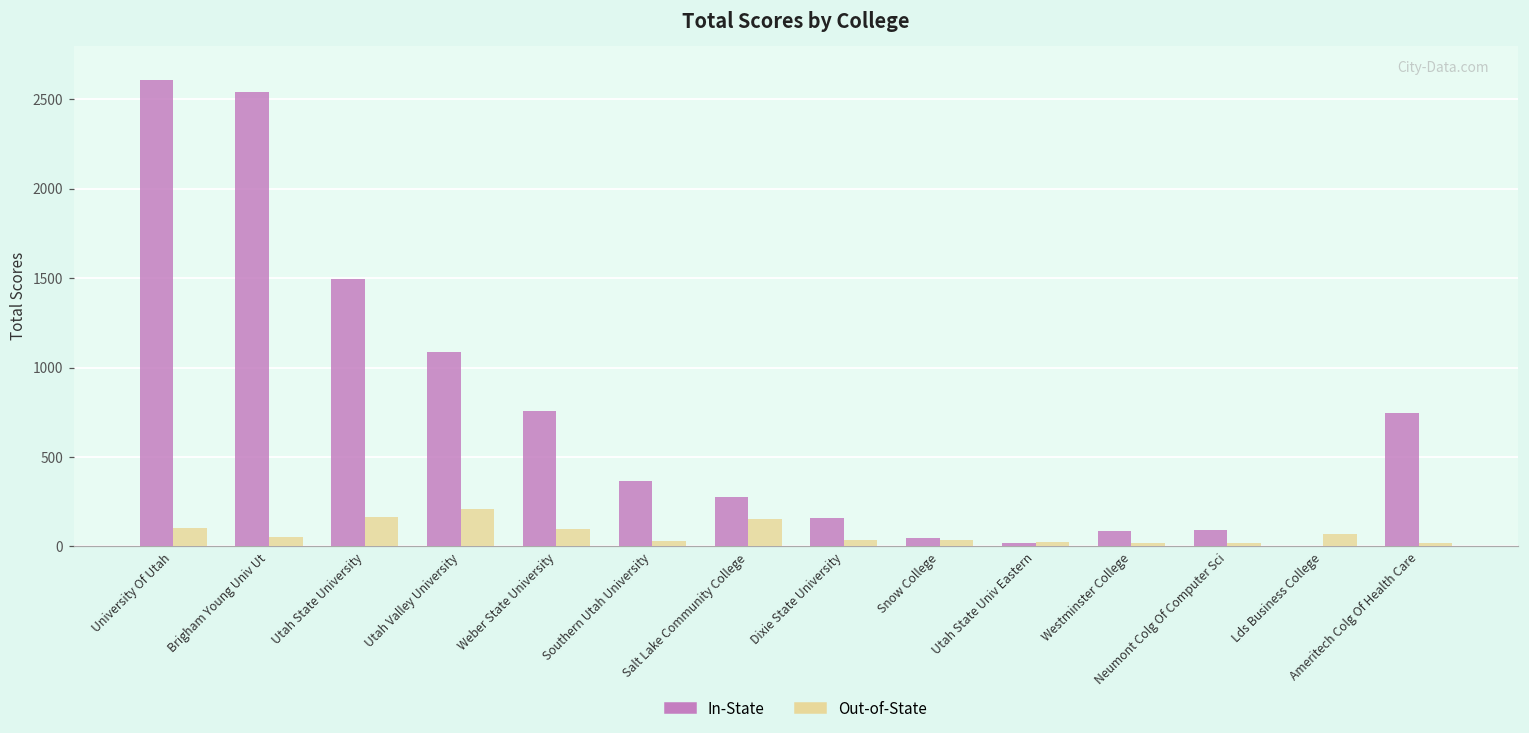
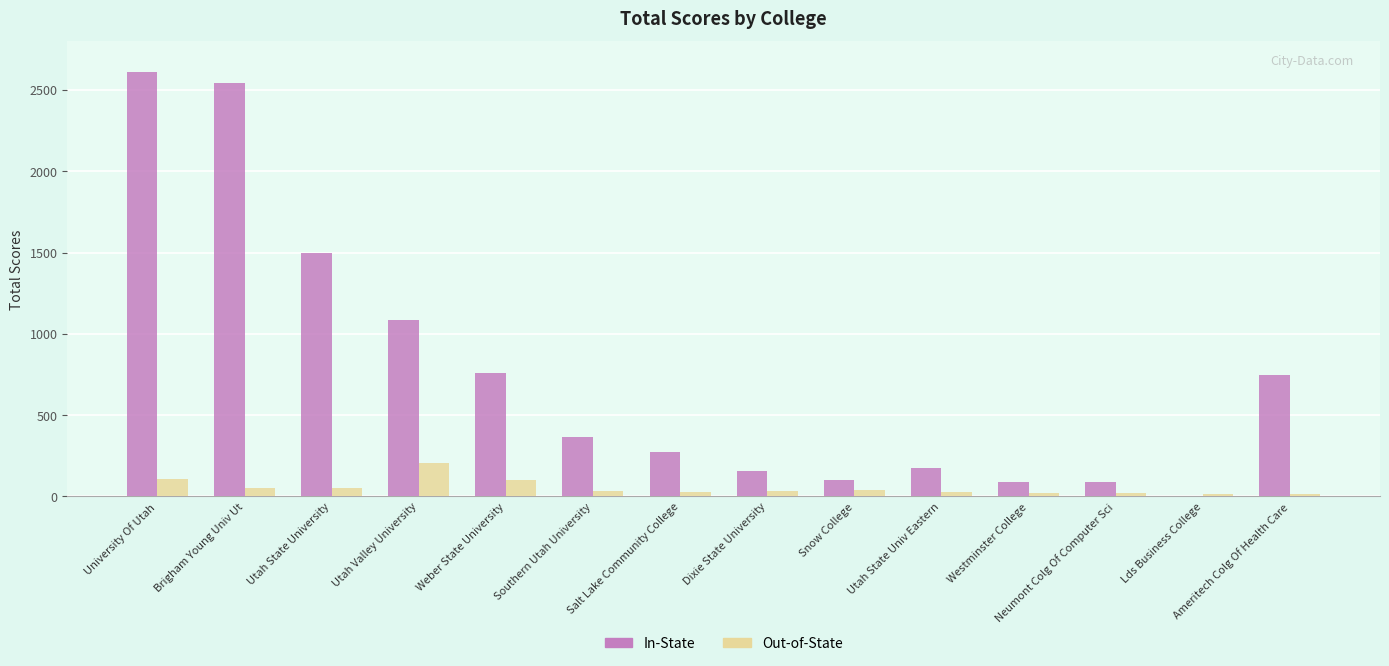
  {
    "In-State": {
      "University Of Utah": 2610,
      "Brigham Young Univ Ut": 2540,
      "Utah State University": 1500,
      "Utah Valley University": 1090,
      "Weber State University": 760,
      "Southern Utah University": 370,
      "Salt Lake Community College": 280,
      "Dixie State University": 160,
-     "Snow College": 50,
-     "Utah State Univ Eastern": 20,
+     "Snow College": 100,
+     "Utah State Univ Eastern": 170,
      "Westminster College": 90,
      "Neumont Colg Of Computer Sci": 90,
      "Ameritech Colg Of Health Care": 750
    },
    "Out-of-State": {
      "University Of Utah": 110,
      "Brigham Young Univ Ut": 50,
-     "Utah State University": 160,
+     "Utah State University": 50,
      "Utah Valley University": 210,
      "Weber State University": 100,
      "Southern Utah University": 30,
-     "Salt Lake Community College": 160,
+     "Salt Lake Community College": 30,
      "Dixie State University": 40,
      "Snow College": 40,
      "Utah State Univ Eastern": 30,
      "Westminster College": 20,
      "Neumont Colg Of Computer Sci": 20,
-     "Lds Business College": 70,
+     "Lds Business College": 20,
      "Ameritech Colg Of Health Care": 20
    }
  }
